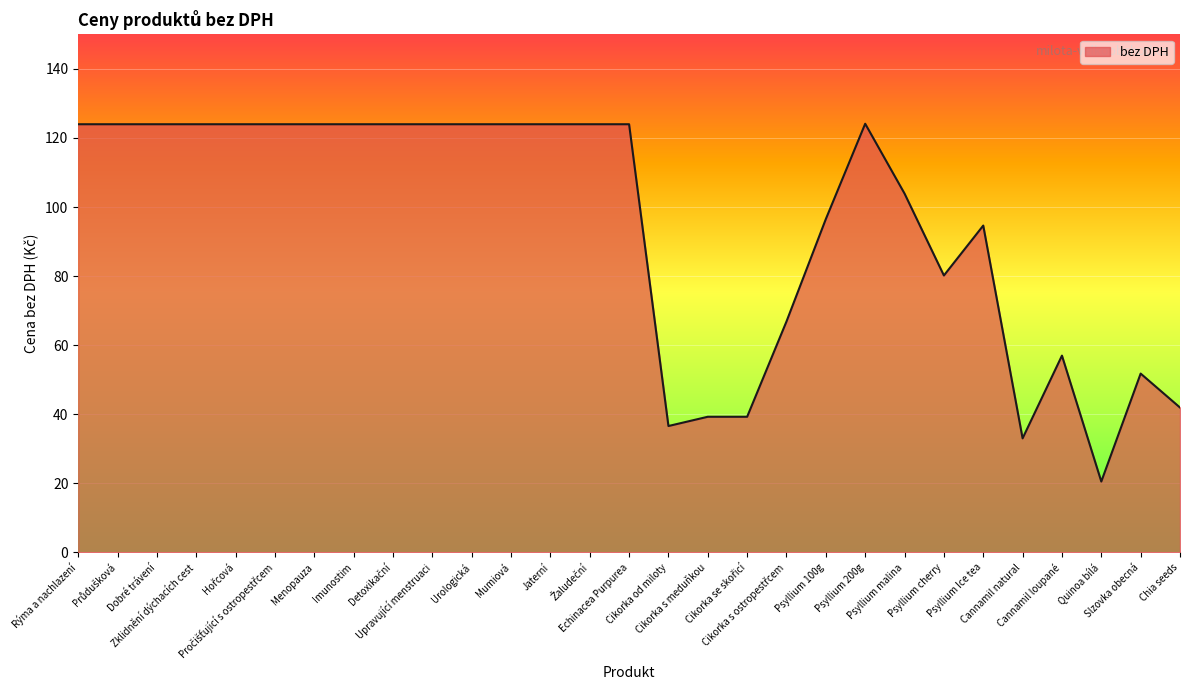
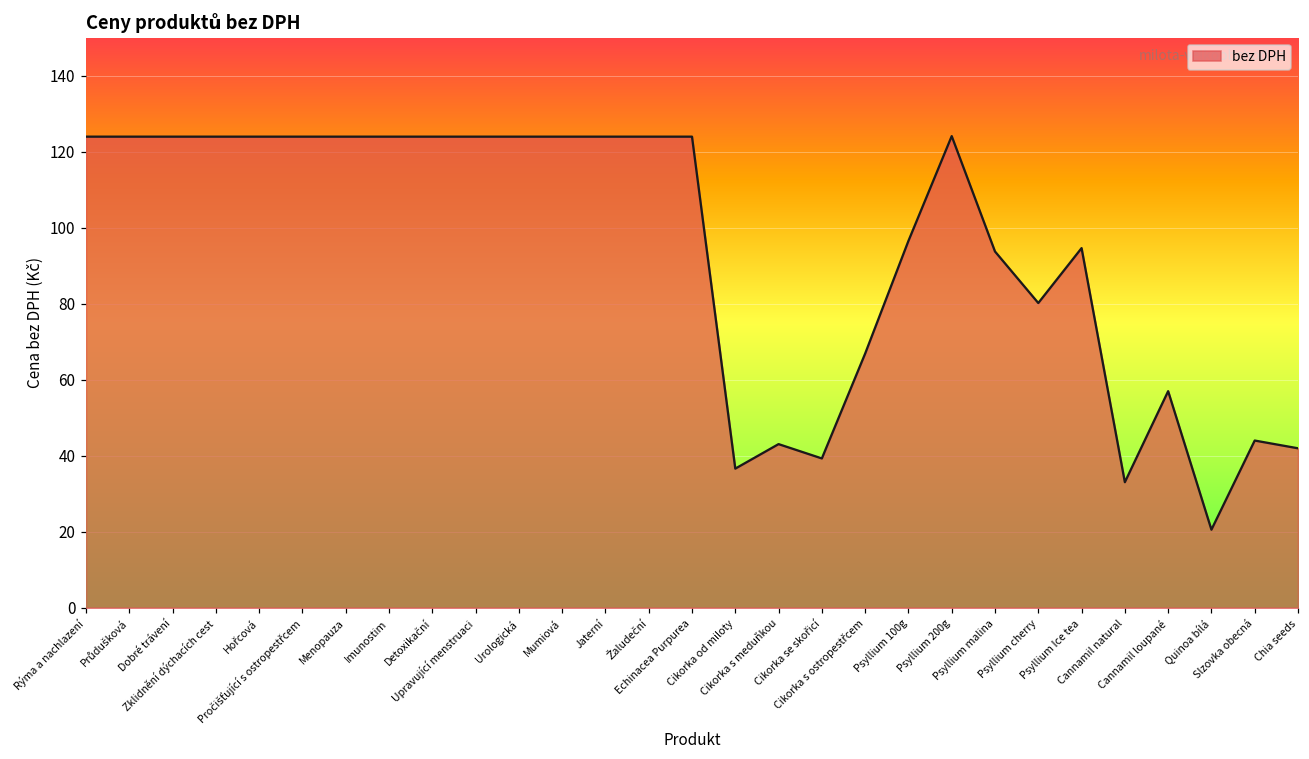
  {
    "Rýma a nachlazení": 124,
    "Průdušková": 124,
    "Dobré trávení": 124,
    "Zklidnění dýchacích cest": 124,
    "Hořcová": 124,
    "Pročišťující s ostropestřcem": 124,
    "Menopauza": 124,
    "Imunostim": 124,
    "Detoxikační": 124,
    "Upravující menstruaci": 124,
    "Urologická": 124,
    "Mumiová": 124,
    "Jaterní": 124,
    "Žaludeční": 124,
    "Echinacea Purpurea": 124,
    "Cikorka od miloty": 37,
-   "Cikorka s meduňkou": 39,
+   "Cikorka s meduňkou": 43,
    "Cikorka se skořicí": 39,
    "Cikorka s ostropestřcem": 67,
    "Psyllium 100g": 97,
    "Psyllium 200g": 124,
-   "Psyllium malina": 104,
+   "Psyllium malina": 94,
    "Psyllium cherry": 80,
    "Psyllium Ice tea": 95,
    "Cannamil natural": 33,
    "Cannamil loupané": 57,
    "Quinoa bílá": 21,
-   "Slzovka obecná": 52,
+   "Slzovka obecná": 44,
    "Chia seeds": 42
  }
